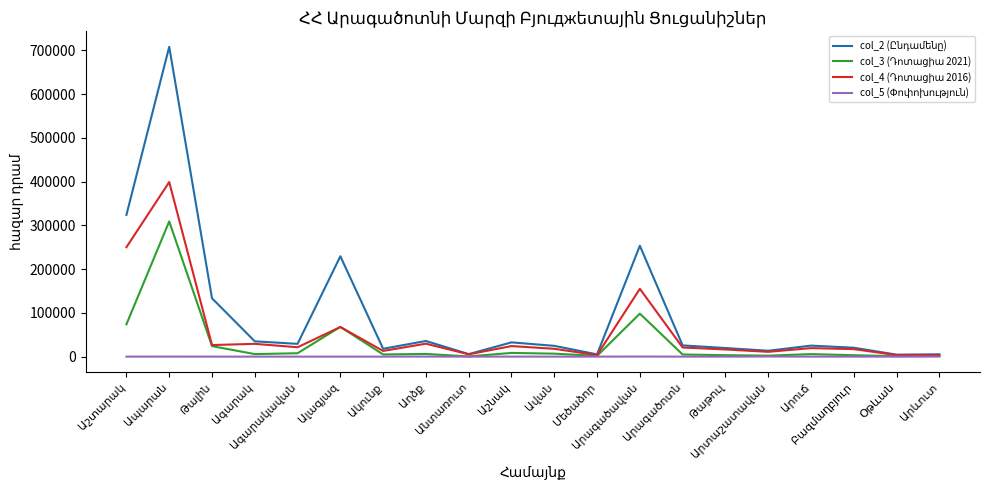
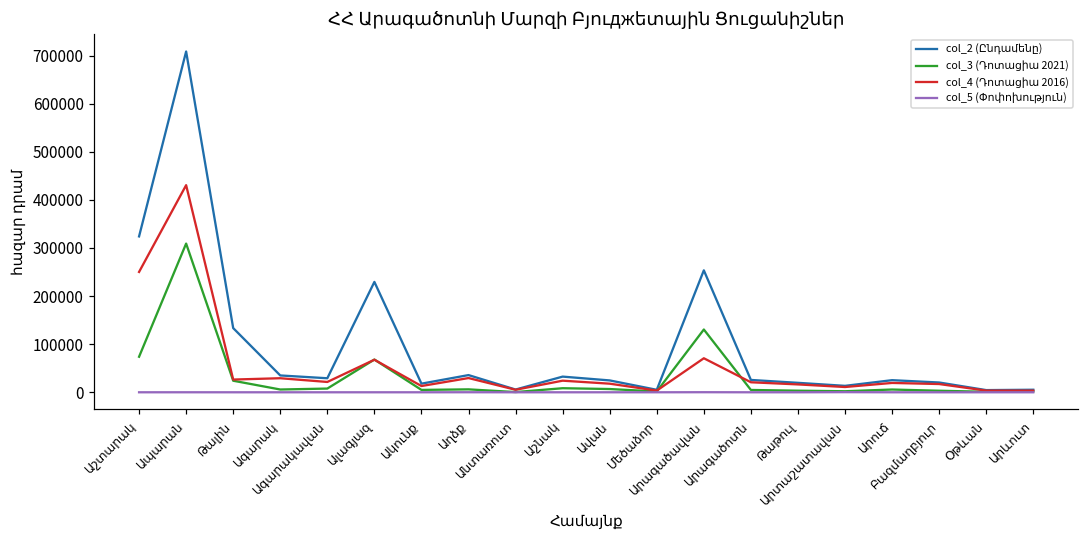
  {
    "col_2 (Ընդամենը)": {
      "Աշտարակ": 320000,
      "Ապարան": 710000,
      "Թալին": 130000,
      "Ագարակավան": 30000,
      "Ալագյազ": 230000,
      "Աղձք": 40000,
      "Աշնակ": 30000,
      "Ավան": 20000,
      "Արագածավան": 250000
    },
    "col_3 (Դոտացիա 2021)": {
      "Աշտարակ": 70000,
      "Ապարան": 310000,
      "Ագարակավան": 10000,
      "Աղձք": 10000,
      "Աշնակ": 10000,
      "Ավան": 10000,
-     "Արագածավան": 100000
+     "Արագածավան": 130000
    },
    "col_4 (Դոտացիա 2016)": {
      "Աշտարակ": 250000,
-     "Ապարան": 400000,
+     "Ապարան": 430000,
      "Ագարակավան": 20000,
      "Աղձք": 30000,
      "Աշնակ": 20000,
      "Ավան": 20000,
-     "Արագածավան": 160000
+     "Արագածավան": 70000
    },
    "col_5 (Փոփոխություն)": {
      "Աշտարակ": 0,
      "Ապարան": 0,
      "Թալին": 0,
      "Ագարակավան": 0,
      "Ալագյազ": 0,
      "Աղձք": 0,
      "Աշնակ": 0,
      "Ավան": 0,
      "Արագածավան": 0
    }
  }
